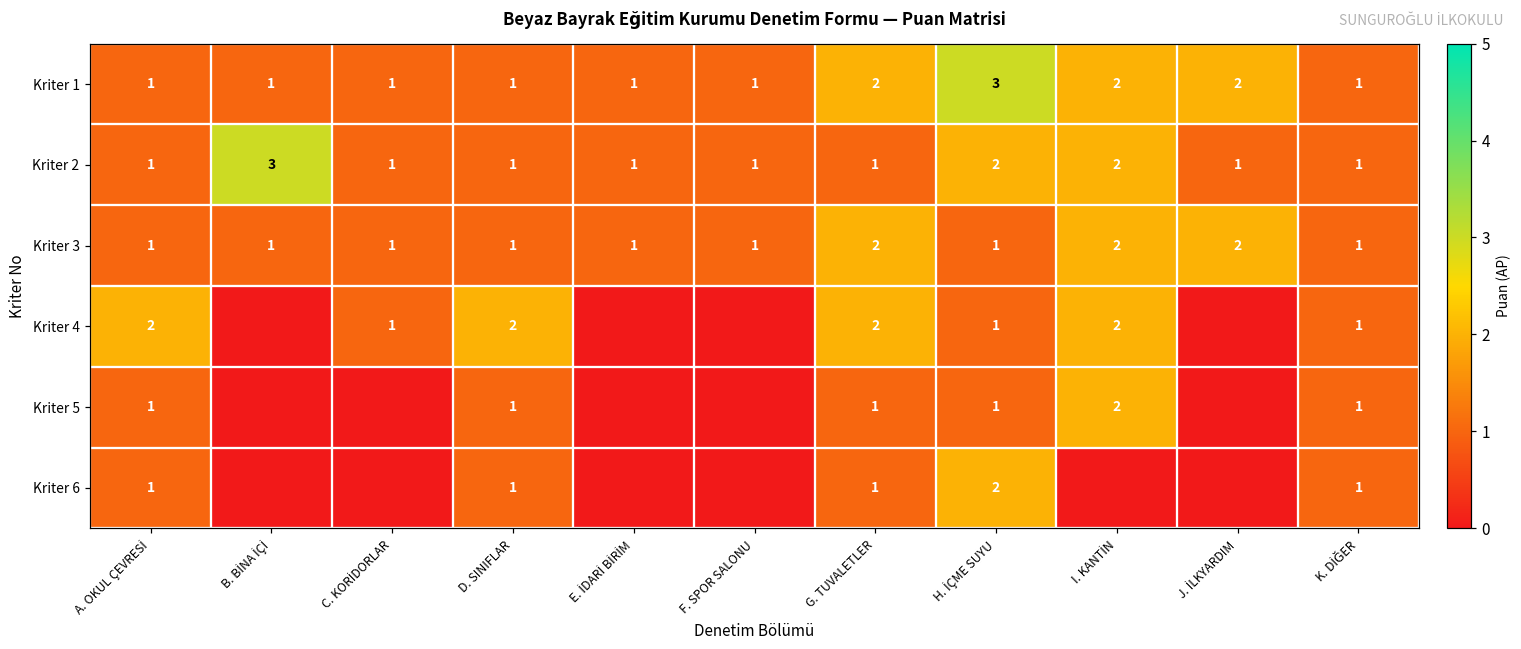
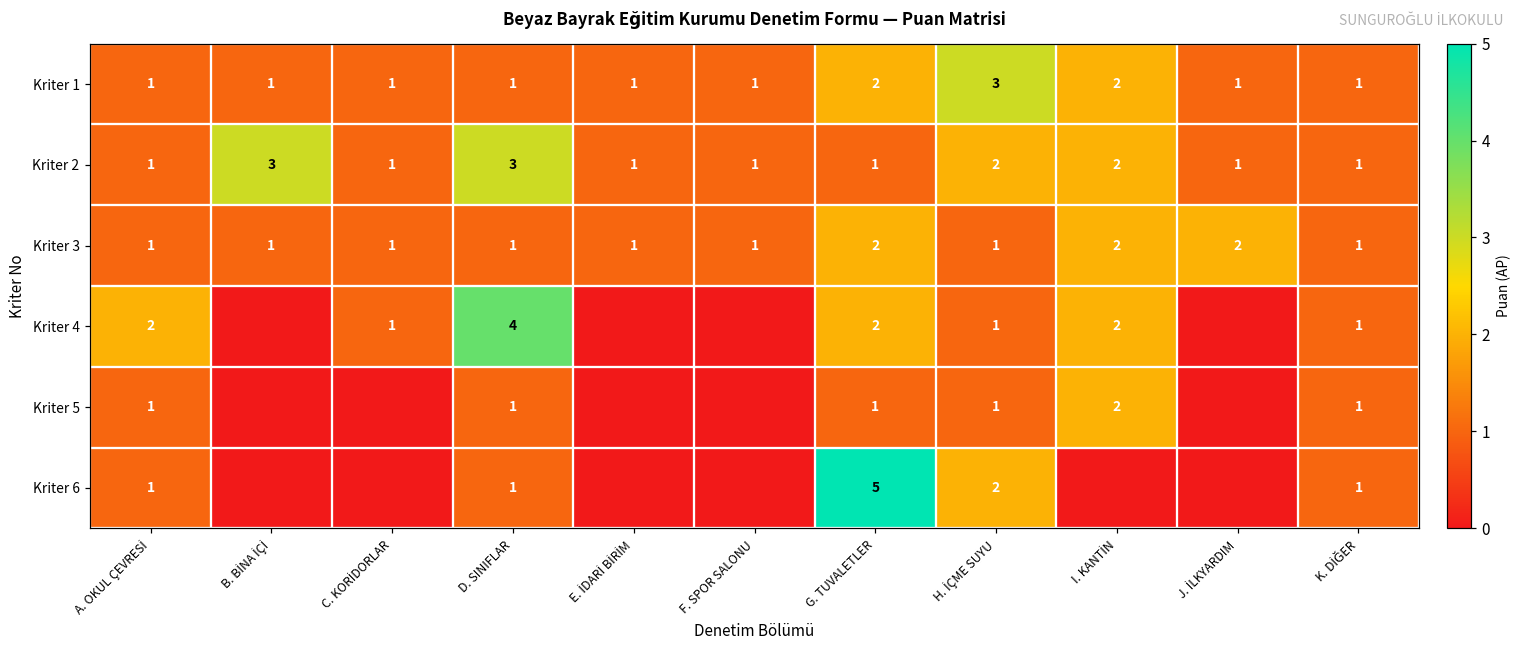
  {
    "Kriter 1": {
      "A. OKUL ÇEVRESİ": 1,
      "B. BİNA İÇİ": 1,
      "C. KORİDORLAR": 1,
      "D. SINIFLAR": 1,
      "E. İDARİ BİRİM": 1,
      "F. SPOR SALONU": 1,
      "G. TUVALETLER": 2,
      "H. İÇME SUYU": 3,
      "I. KANTİN": 2,
-     "J. İLKYARDIM": 2,
+     "J. İLKYARDIM": 1,
      "K. DİĞER": 1
    },
    "Kriter 2": {
      "A. OKUL ÇEVRESİ": 1,
      "B. BİNA İÇİ": 3,
      "C. KORİDORLAR": 1,
-     "D. SINIFLAR": 1,
+     "D. SINIFLAR": 3,
      "E. İDARİ BİRİM": 1,
      "F. SPOR SALONU": 1,
      "G. TUVALETLER": 1,
      "H. İÇME SUYU": 2,
      "I. KANTİN": 2,
      "J. İLKYARDIM": 1,
      "K. DİĞER": 1
    },
    "Kriter 3": {
      "A. OKUL ÇEVRESİ": 1,
      "B. BİNA İÇİ": 1,
      "C. KORİDORLAR": 1,
      "D. SINIFLAR": 1,
      "E. İDARİ BİRİM": 1,
      "F. SPOR SALONU": 1,
      "G. TUVALETLER": 2,
      "H. İÇME SUYU": 1,
      "I. KANTİN": 2,
      "J. İLKYARDIM": 2,
      "K. DİĞER": 1
    },
    "Kriter 4": {
      "A. OKUL ÇEVRESİ": 2,
      "C. KORİDORLAR": 1,
-     "D. SINIFLAR": 2,
+     "D. SINIFLAR": 4,
      "G. TUVALETLER": 2,
      "H. İÇME SUYU": 1,
      "I. KANTİN": 2,
      "K. DİĞER": 1
    },
    "Kriter 5": {
      "A. OKUL ÇEVRESİ": 1,
      "D. SINIFLAR": 1,
      "G. TUVALETLER": 1,
      "H. İÇME SUYU": 1,
      "I. KANTİN": 2,
      "K. DİĞER": 1
    },
    "Kriter 6": {
      "A. OKUL ÇEVRESİ": 1,
      "D. SINIFLAR": 1,
-     "G. TUVALETLER": 1,
+     "G. TUVALETLER": 5,
      "H. İÇME SUYU": 2,
      "K. DİĞER": 1
    }
  }
